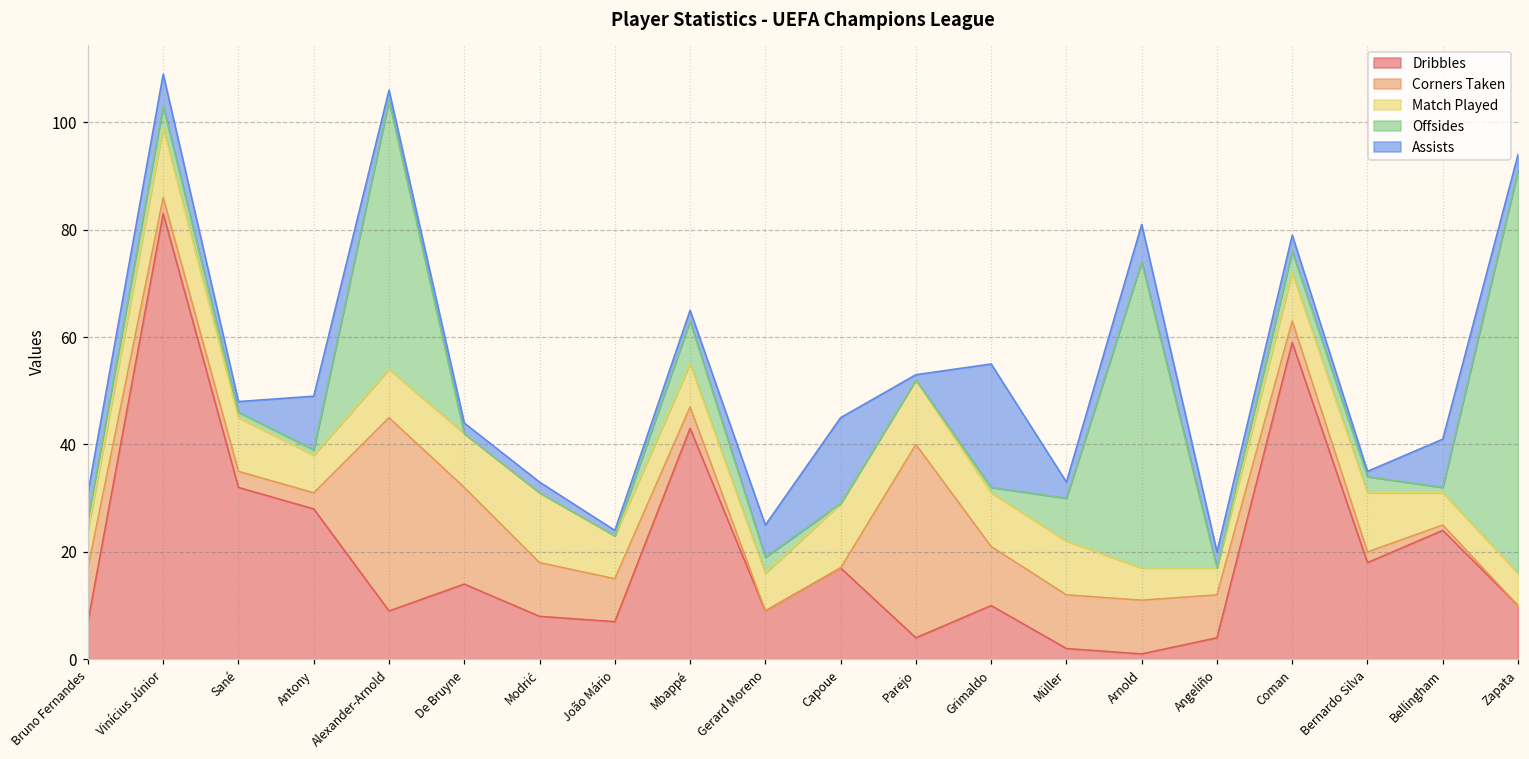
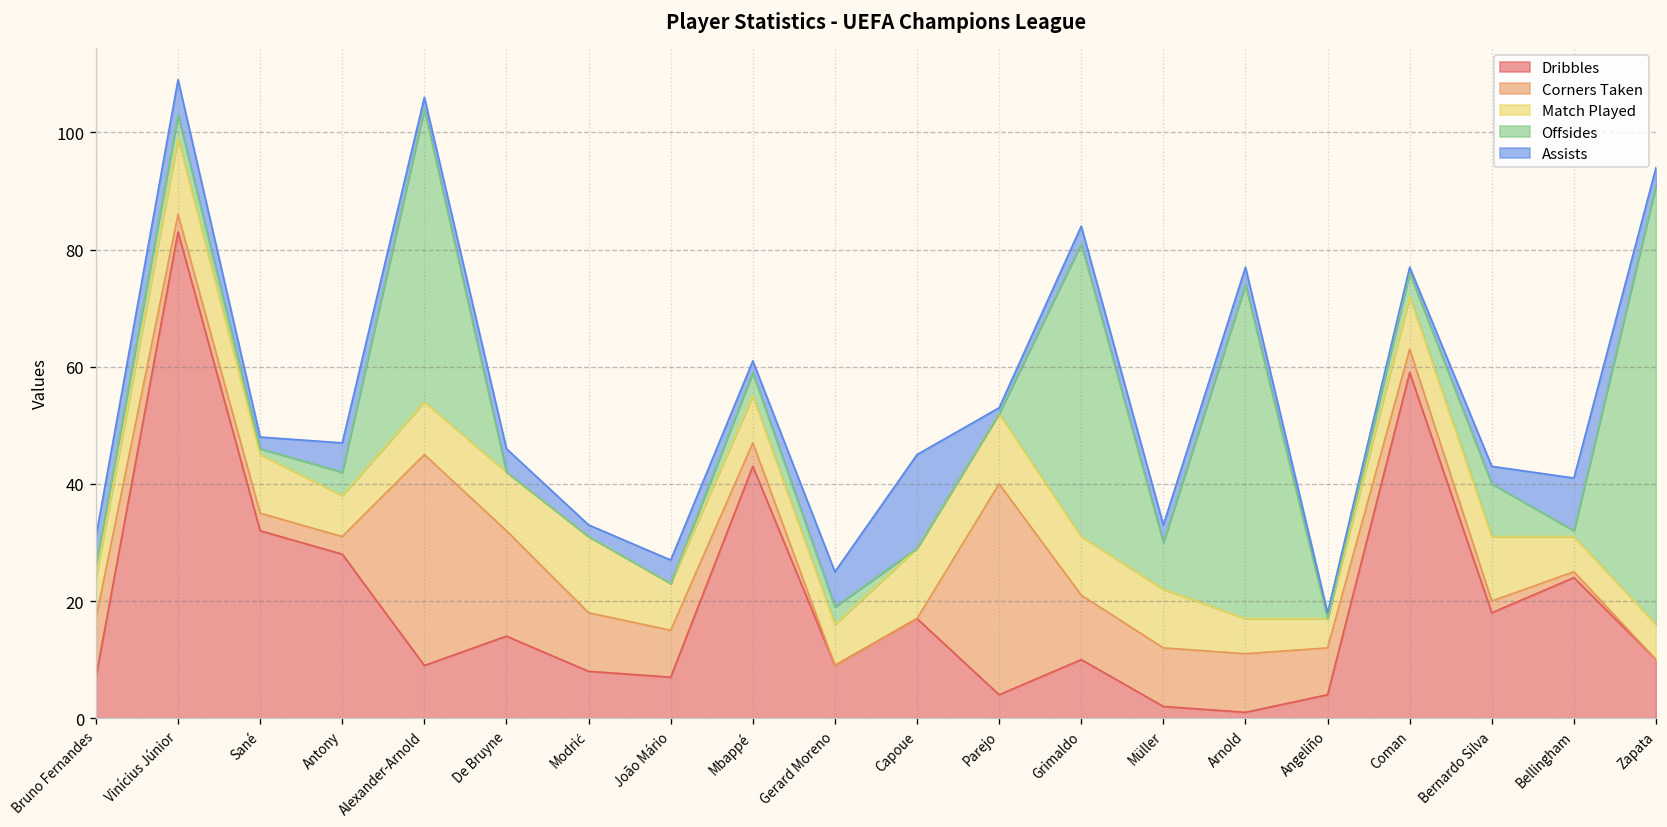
  {
    "Offsides": {
      "Bruno Fernandes": 2,
      "Vinícius Júnior": 4,
      "Sané": 1,
-     "Antony": 1,
+     "Antony": 4,
      "Alexander-Arnold": 50,
-     "Mbappé": 8,
+     "Mbappé": 4,
      "Gerard Moreno": 3,
-     "Grimaldo": 1,
+     "Grimaldo": 50,
      "Müller": 8,
      "Arnold": 57,
      "Coman": 4,
-     "Bernardo Silva": 3,
+     "Bernardo Silva": 9,
      "Bellingham": 1,
      "Zapata": 75
    },
    "Assists": {
      "Bruno Fernandes": 5,
      "Vinícius Júnior": 6,
      "Sané": 2,
-     "Antony": 10,
+     "Antony": 5,
      "Alexander-Arnold": 2,
-     "De Bruyne": 2,
+     "De Bruyne": 4,
      "Modrić": 2,
-     "João Mário": 1,
+     "João Mário": 4,
      "Mbappé": 2,
      "Gerard Moreno": 6,
      "Capoue": 16,
      "Parejo": 1,
-     "Grimaldo": 23,
+     "Grimaldo": 3,
      "Müller": 3,
-     "Arnold": 7,
-     "Angeliño": 3,
-     "Coman": 3,
-     "Bernardo Silva": 1,
+     "Arnold": 3,
+     "Angeliño": 1,
+     "Coman": 1,
+     "Bernardo Silva": 3,
      "Bellingham": 9,
      "Zapata": 3
    }
  }
